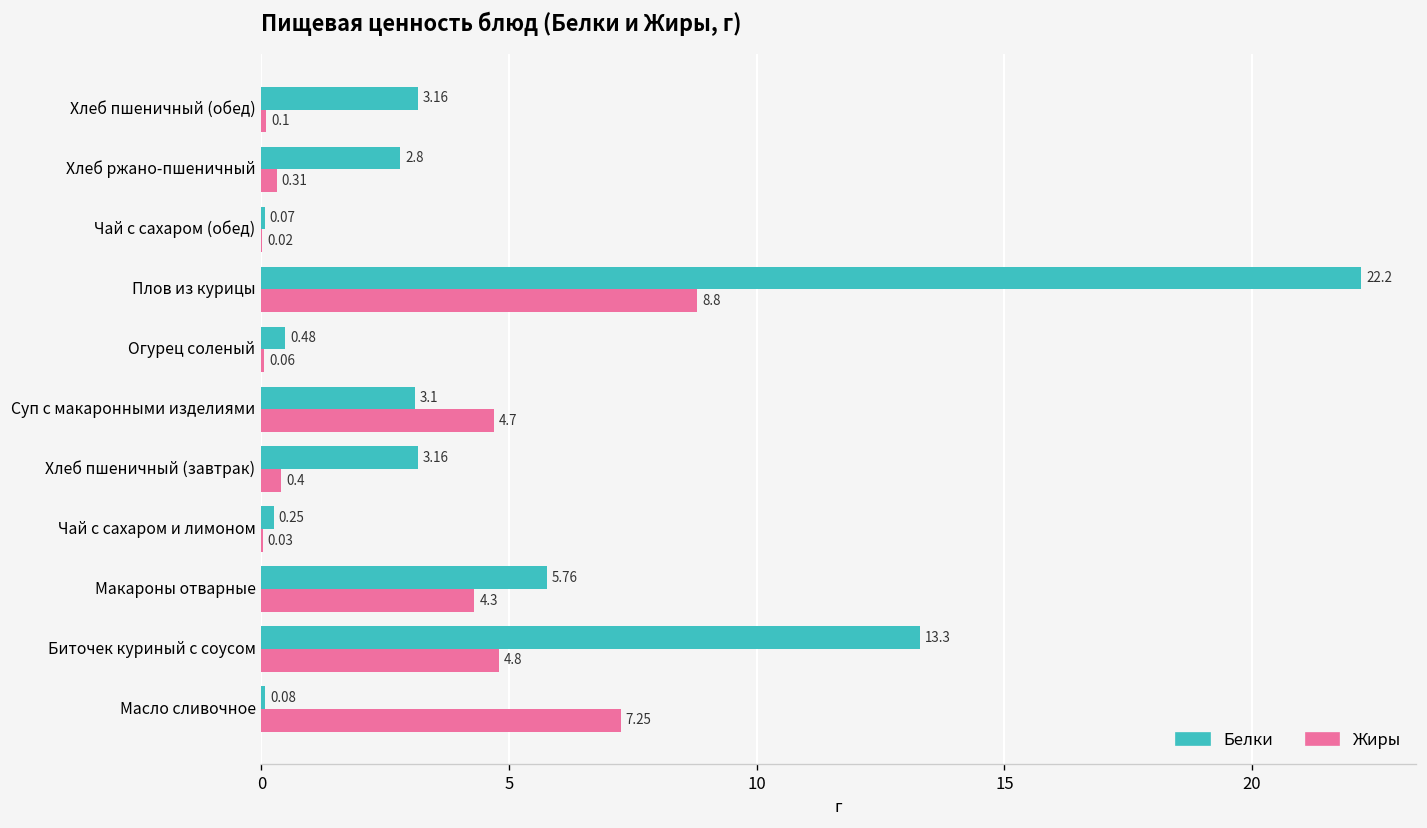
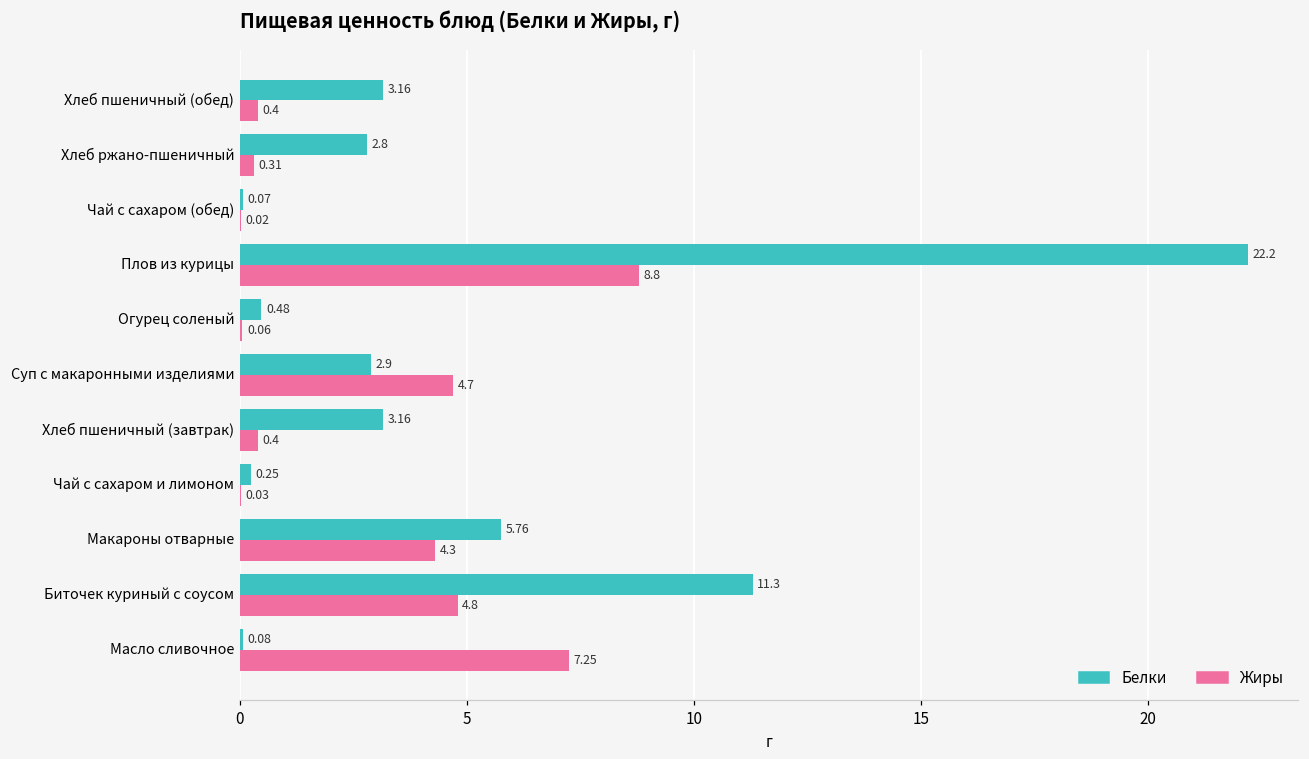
  {
    "Белки": {
      "Хлеб пшеничный (обед)": 3.16,
      "Хлеб ржано-пшеничный": 2.8,
      "Чай с сахаром (обед)": 0.07,
      "Плов из курицы": 22.2,
      "Огурец соленый": 0.48,
-     "Суп с макаронными изделиями": 3.1,
+     "Суп с макаронными изделиями": 2.9,
      "Хлеб пшеничный (завтрак)": 3.16,
      "Чай с сахаром и лимоном": 0.25,
      "Макароны отварные": 5.76,
-     "Биточек куриный с соусом": 13.3,
+     "Биточек куриный с соусом": 11.3,
      "Масло сливочное": 0.08
    },
    "Жиры": {
-     "Хлеб пшеничный (обед)": 0.1,
+     "Хлеб пшеничный (обед)": 0.4,
      "Хлеб ржано-пшеничный": 0.31,
      "Чай с сахаром (обед)": 0.02,
      "Плов из курицы": 8.8,
      "Огурец соленый": 0.06,
      "Суп с макаронными изделиями": 4.7,
      "Хлеб пшеничный (завтрак)": 0.4,
      "Чай с сахаром и лимоном": 0.03,
      "Макароны отварные": 4.3,
      "Биточек куриный с соусом": 4.8,
      "Масло сливочное": 7.25
    }
  }
